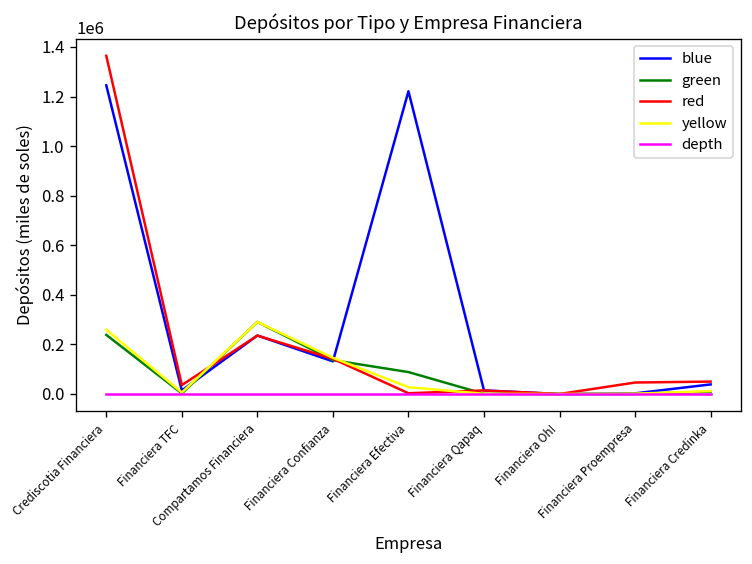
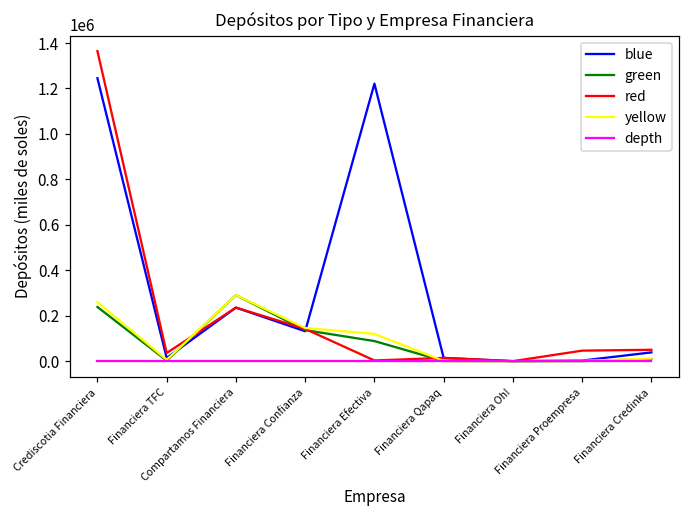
  {
    "blue": {
      "Crediscotia Financiera": 1250000,
      "Financiera Efectiva": 1220000
    },
    "green": {
      "Crediscotia Financiera": 240000,
      "Financiera Efectiva": 90000
    },
    "red": {
      "Crediscotia Financiera": 1360000,
      "Financiera TFC": 40000,
      "Financiera Proempresa": 50000
    },
    "yellow": {
      "Crediscotia Financiera": 260000,
-     "Financiera Efectiva": 30000
+     "Financiera Efectiva": 120000
    },
    "depth": {
      "Crediscotia Financiera": 0,
      "Compartamos Financiera": 0,
      "Financiera Confianza": 0
    }
  }
